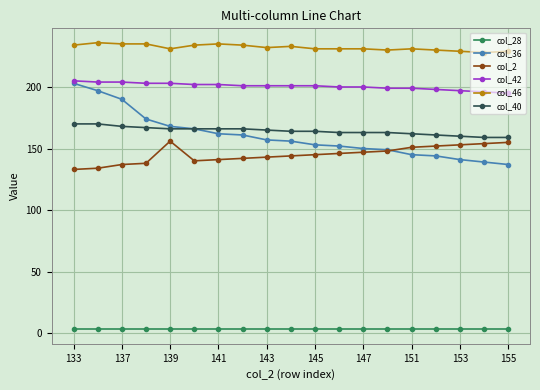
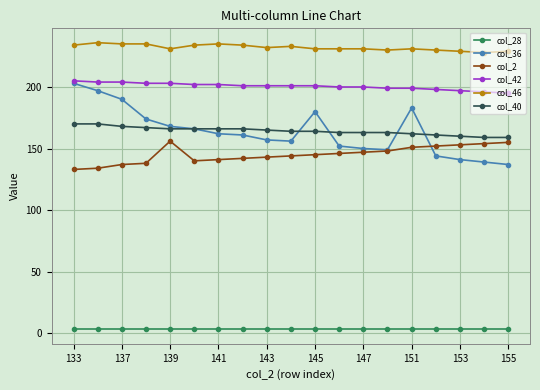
  {
    "col_28": {
      "133": 3,
      "137": 3,
      "139": 3,
      "141": 3,
      "143": 3,
      "145": 3,
      "147": 3,
      "151": 3,
      "153": 3,
      "155": 3
    },
    "col_36": {
      "137": 190,
      "141": 162,
      "143": 157,
-     "145": 153,
+     "145": 180,
      "147": 150,
-     "151": 145,
+     "151": 183,
      "153": 141,
      "155": 137
    },
    "col_2": {
      "133": 133,
      "137": 137,
      "139": 156,
      "141": 141,
      "143": 143,
      "145": 145,
      "147": 147,
      "151": 151,
      "153": 153,
      "155": 155
    },
    "col_42": {
      "137": 204,
      "139": 203,
      "141": 202,
      "143": 201,
      "145": 201,
      "147": 200,
      "151": 199,
      "153": 197
    },
    "col_46": {
      "133": 234,
      "137": 235,
      "139": 231,
      "141": 235,
      "143": 232,
      "145": 231,
      "147": 231,
      "151": 231,
      "153": 229
    },
    "col_40": {
      "133": 170,
      "137": 168,
      "141": 166,
      "143": 165,
      "145": 164,
      "147": 163,
      "151": 162,
      "153": 160,
      "155": 159
    }
  }
